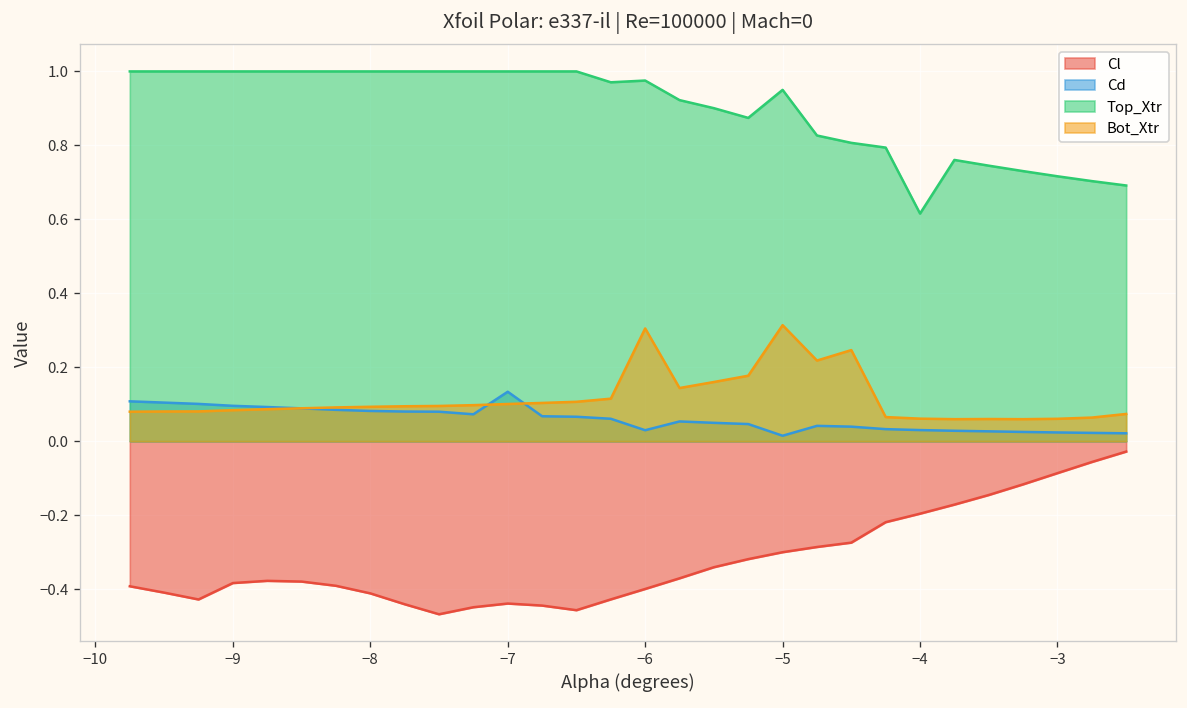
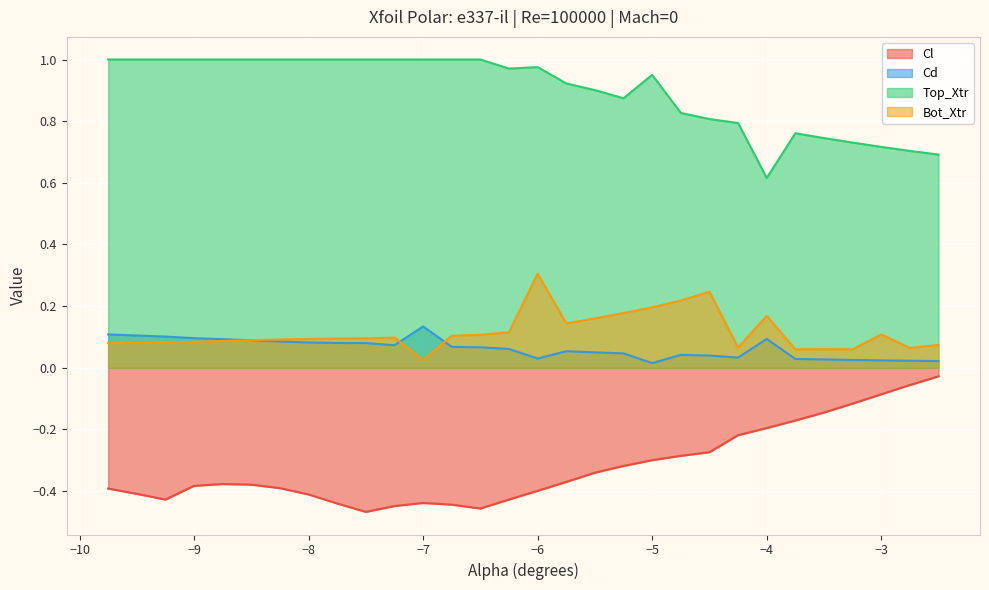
  {
    "Cd": {
      "−9": 0.10,
      "−8": 0.08,
      "−7": 0.13,
      "−6": 0.03,
      "−5": 0.01,
-     "−4": 0.03,
+     "−4": 0.09,
      "−3": 0.02
    },
    "Top_Xtr": {
      "−9": 1.00,
      "−8": 1.00,
      "−7": 1.00,
      "−6": 0.98,
      "−5": 0.95,
      "−4": 0.62,
      "−3": 0.72
    },
    "Bot_Xtr": {
      "−9": 0.08,
      "−8": 0.09,
-     "−7": 0.10,
+     "−7": 0.02,
      "−6": 0.30,
-     "−5": 0.31,
-     "−4": 0.06,
-     "−3": 0.06
+     "−5": 0.20,
+     "−4": 0.17,
+     "−3": 0.11
    }
  }
